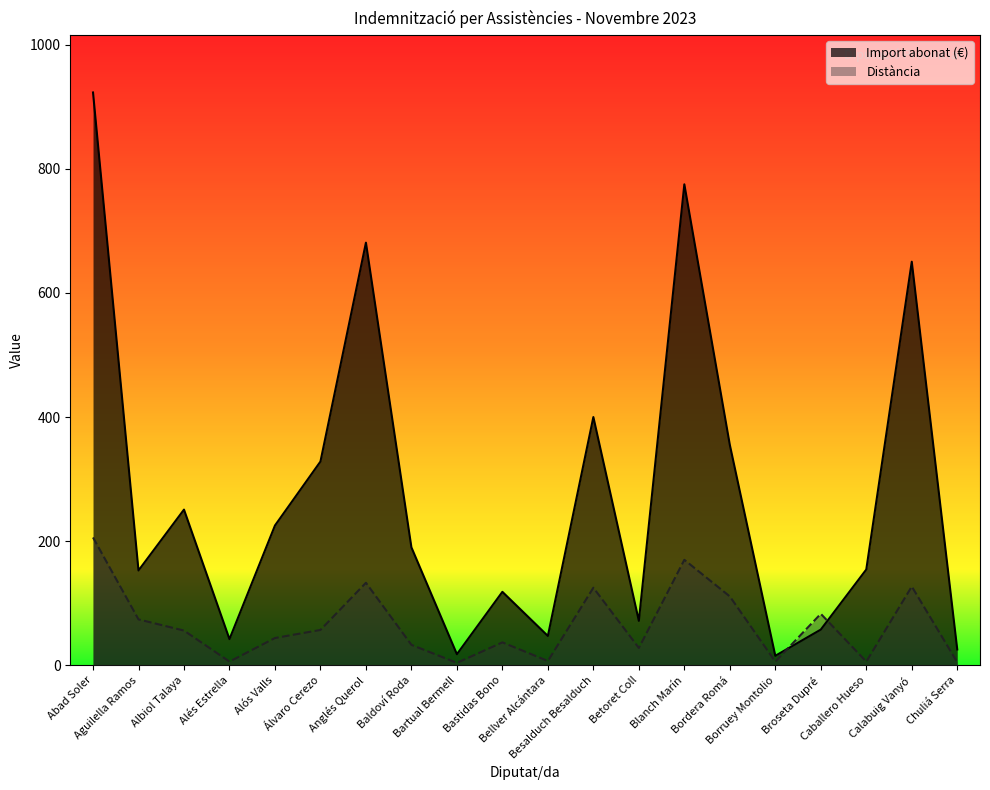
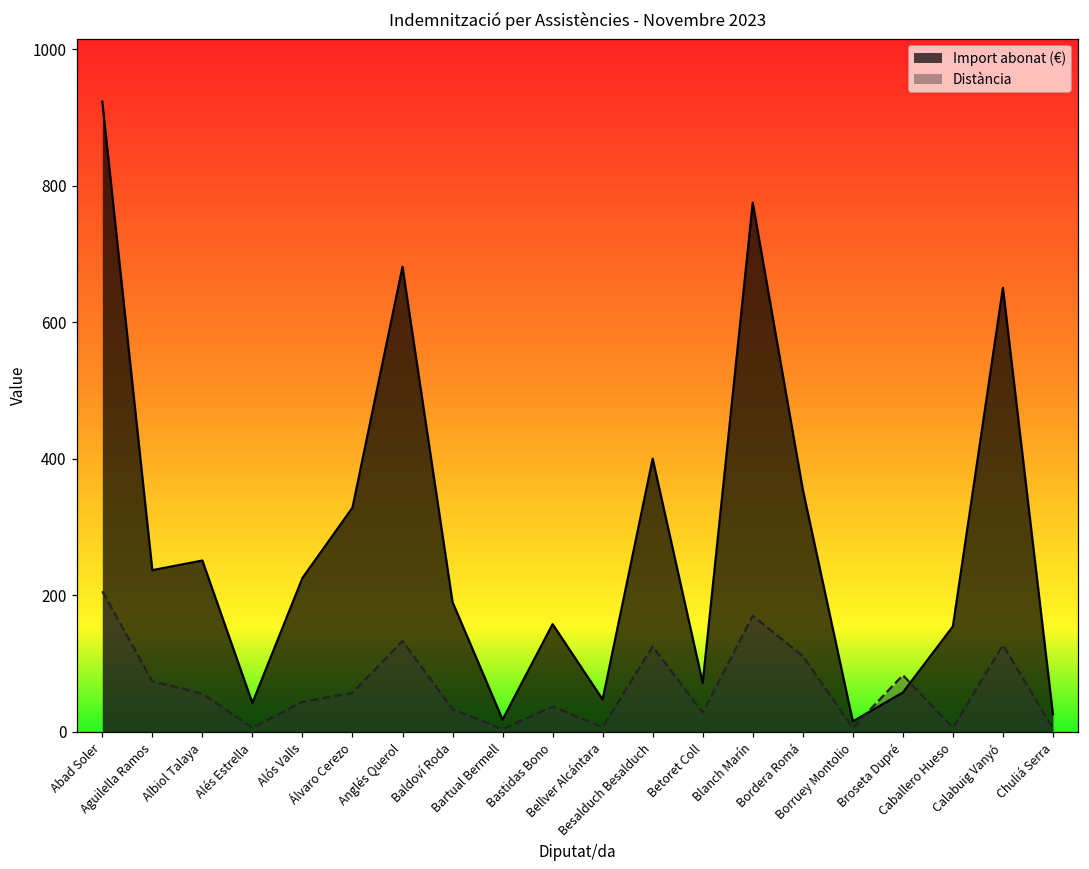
  {
    "Import abonat (€)": {
      "Abad Soler": 920,
-     "Aguilella Ramos": 150,
+     "Aguilella Ramos": 240,
      "Albiol Talaya": 250,
      "Alés Estrella": 40,
      "Alós Valls": 230,
      "Álvaro Cerezo": 330,
      "Anglés Querol": 680,
      "Baldoví Roda": 190,
      "Bartual Bermell": 20,
-     "Bastidas Bono": 120,
+     "Bastidas Bono": 160,
      "Bellver Alcántara": 50,
      "Besalduch Besalduch": 400,
      "Betoret Coll": 70,
      "Blanch Marín": 770,
      "Bordera Romá": 360,
      "Borruey Montolio": 20,
      "Broseta Dupré": 60,
      "Caballero Hueso": 150,
      "Calabuig Vanyó": 650,
      "Chuliá Serra": 30
    },
    "Distància": {
      "Abad Soler": 210,
      "Aguilella Ramos": 70,
      "Albiol Talaya": 60,
      "Alés Estrella": 10,
      "Alós Valls": 40,
      "Álvaro Cerezo": 60,
      "Anglés Querol": 130,
      "Baldoví Roda": 30,
      "Bartual Bermell": 0,
      "Bastidas Bono": 40,
      "Bellver Alcántara": 10,
      "Besalduch Besalduch": 130,
      "Betoret Coll": 30,
      "Blanch Marín": 170,
      "Bordera Romá": 110,
      "Borruey Montolio": 10,
      "Broseta Dupré": 80,
      "Caballero Hueso": 10,
      "Calabuig Vanyó": 130,
      "Chuliá Serra": 10
    }
  }
